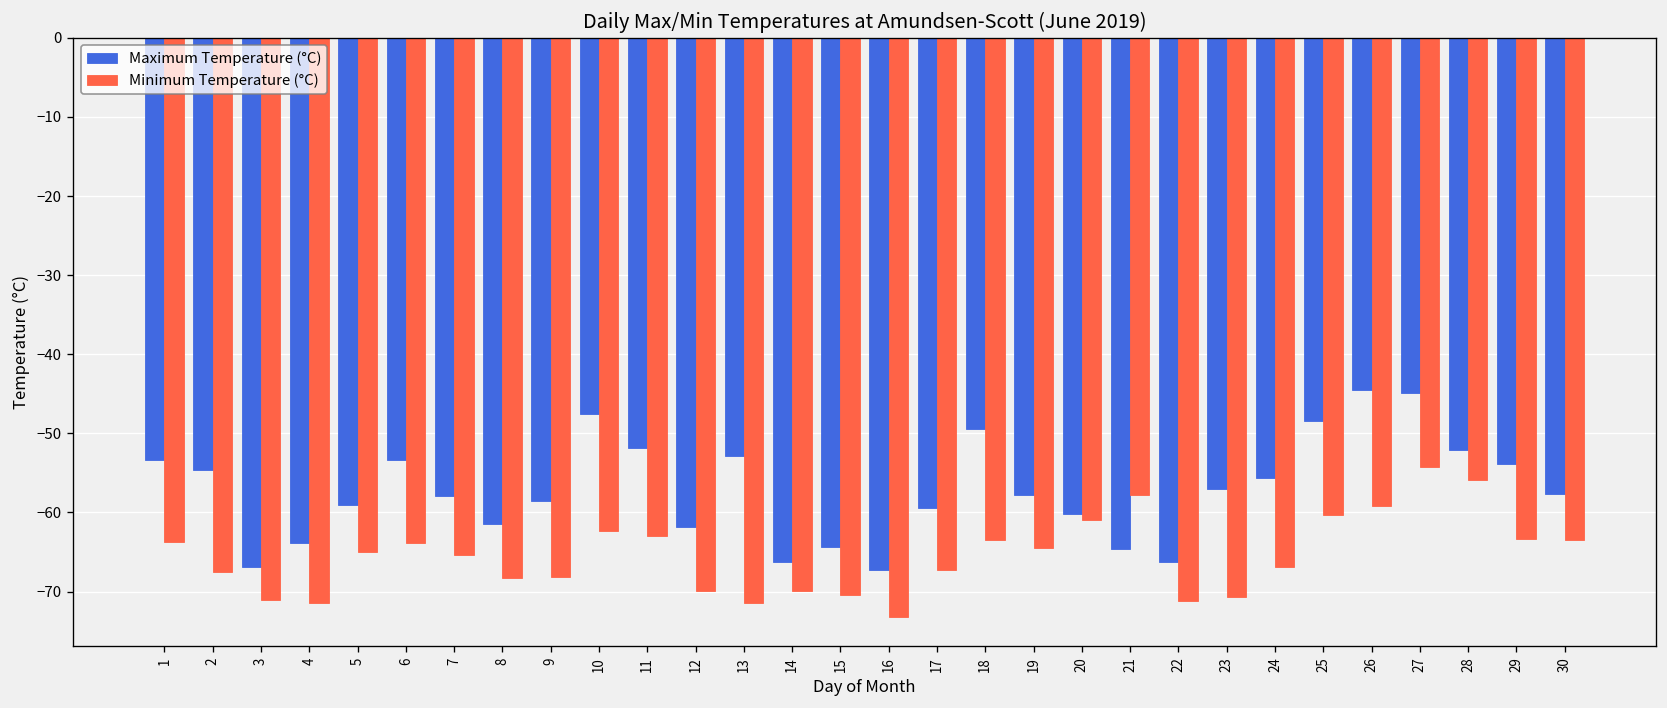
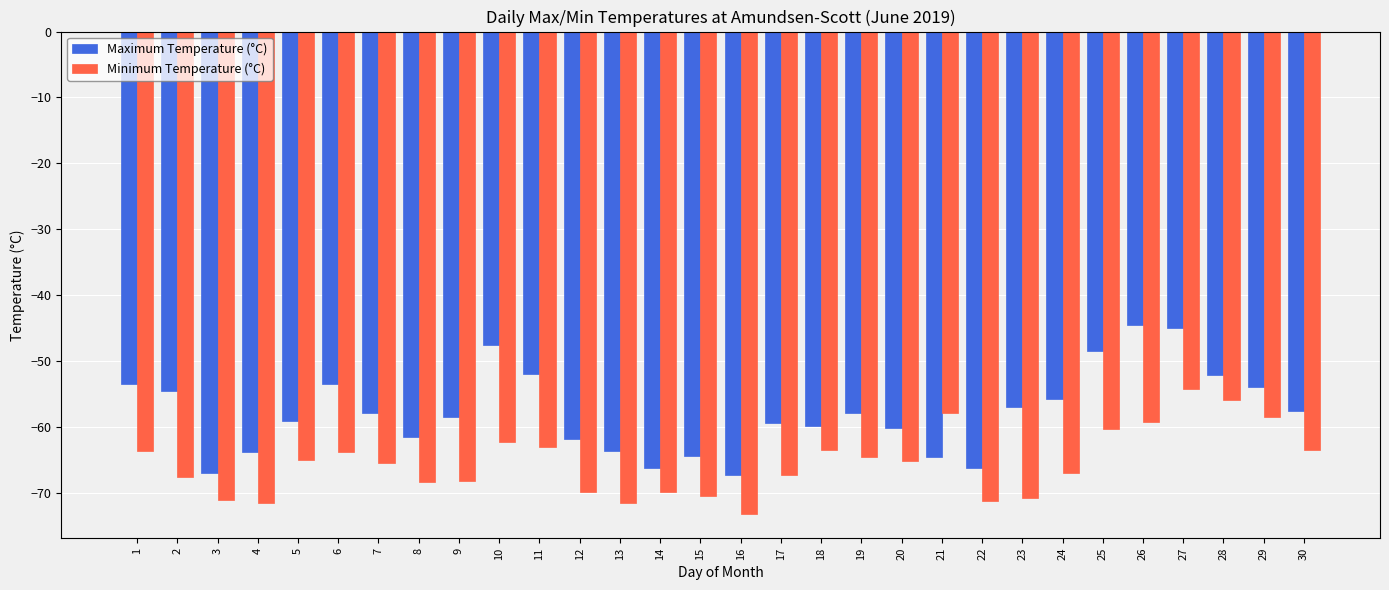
  {
    "Maximum Temperature (°C)": {
      "1": -53,
      "2": -55,
      "3": -67,
      "4": -64,
      "5": -59,
      "6": -53,
      "7": -58,
      "8": -62,
      "9": -59,
      "10": -48,
      "11": -52,
      "12": -62,
-     "13": -53,
+     "13": -64,
      "14": -66,
      "15": -64,
      "16": -67,
      "17": -59,
-     "18": -49,
+     "18": -60,
      "19": -58,
      "20": -60,
      "21": -65,
      "22": -66,
      "23": -57,
      "24": -56,
      "25": -48,
      "26": -45,
      "27": -45,
      "28": -52,
      "29": -54,
      "30": -58
    },
    "Minimum Temperature (°C)": {
      "1": -64,
      "2": -68,
      "3": -71,
      "4": -72,
      "5": -65,
      "6": -64,
      "7": -65,
      "8": -68,
      "9": -68,
      "10": -62,
      "11": -63,
      "12": -70,
      "13": -72,
      "14": -70,
      "15": -70,
      "16": -73,
      "17": -67,
      "18": -64,
      "19": -65,
-     "20": -61,
+     "20": -65,
      "21": -58,
      "22": -71,
      "23": -71,
      "24": -67,
      "25": -60,
      "26": -59,
      "27": -54,
      "28": -56,
-     "29": -63,
+     "29": -58,
      "30": -64
    }
  }
